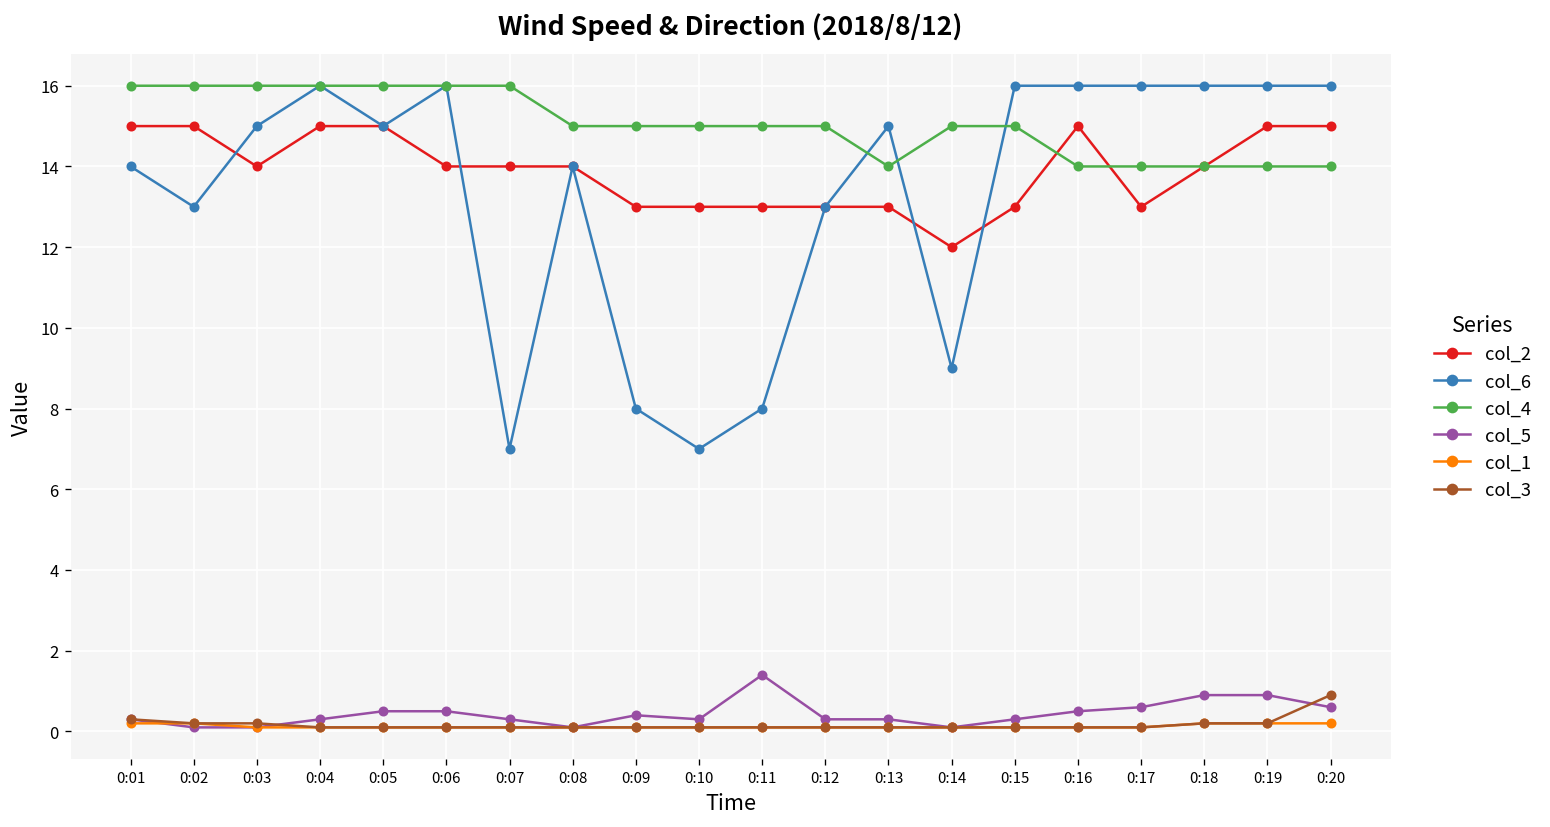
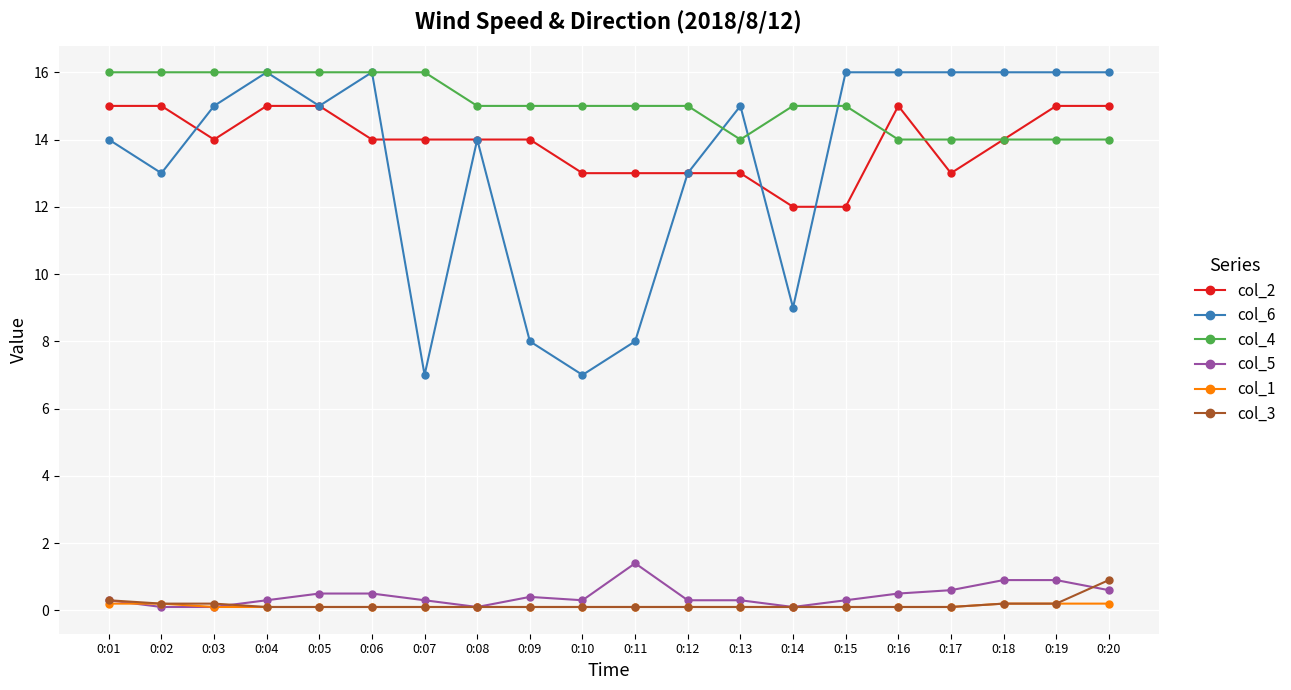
  {
    "col_2": {
      "0:01": 15,
      "0:02": 15,
      "0:03": 14,
      "0:04": 15,
      "0:06": 14,
      "0:07": 14,
-     "0:09": 13,
+     "0:09": 14,
      "0:10": 13,
      "0:11": 13,
      "0:13": 13,
      "0:14": 12,
-     "0:15": 13,
+     "0:15": 12,
      "0:16": 15,
      "0:17": 13,
      "0:19": 15,
      "0:20": 15
    },
    "col_6": {
      "0:01": 14,
      "0:02": 13,
      "0:03": 15,
      "0:07": 7,
      "0:09": 8,
      "0:10": 7,
      "0:11": 8,
      "0:13": 15,
      "0:14": 9,
      "0:15": 16,
      "0:16": 16,
      "0:17": 16,
      "0:18": 16,
      "0:19": 16,
      "0:20": 16
    },
    "col_4": {
      "0:01": 16,
      "0:02": 16,
      "0:03": 16,
      "0:05": 16,
      "0:07": 16,
      "0:08": 15,
      "0:09": 15,
      "0:10": 15,
      "0:11": 15,
      "0:12": 15,
      "0:13": 14,
      "0:14": 15,
      "0:15": 15,
      "0:16": 14,
      "0:17": 14,
      "0:19": 14,
      "0:20": 14
    },
    "col_5": {
      "0:02": 0.1,
      "0:04": 0.3,
      "0:05": 0.5,
      "0:06": 0.5,
      "0:07": 0.3,
      "0:09": 0.4,
      "0:10": 0.3,
      "0:11": 1.4,
      "0:12": 0.3,
      "0:13": 0.3,
      "0:15": 0.3,
      "0:16": 0.5,
      "0:17": 0.6,
      "0:18": 0.9,
      "0:19": 0.9,
      "0:20": 0.6
    },
    "col_1": {
      "0:01": 0.2,
      "0:20": 0.2
    },
    "col_3": {
      "0:03": 0.2,
      "0:20": 0.9
    }
  }
